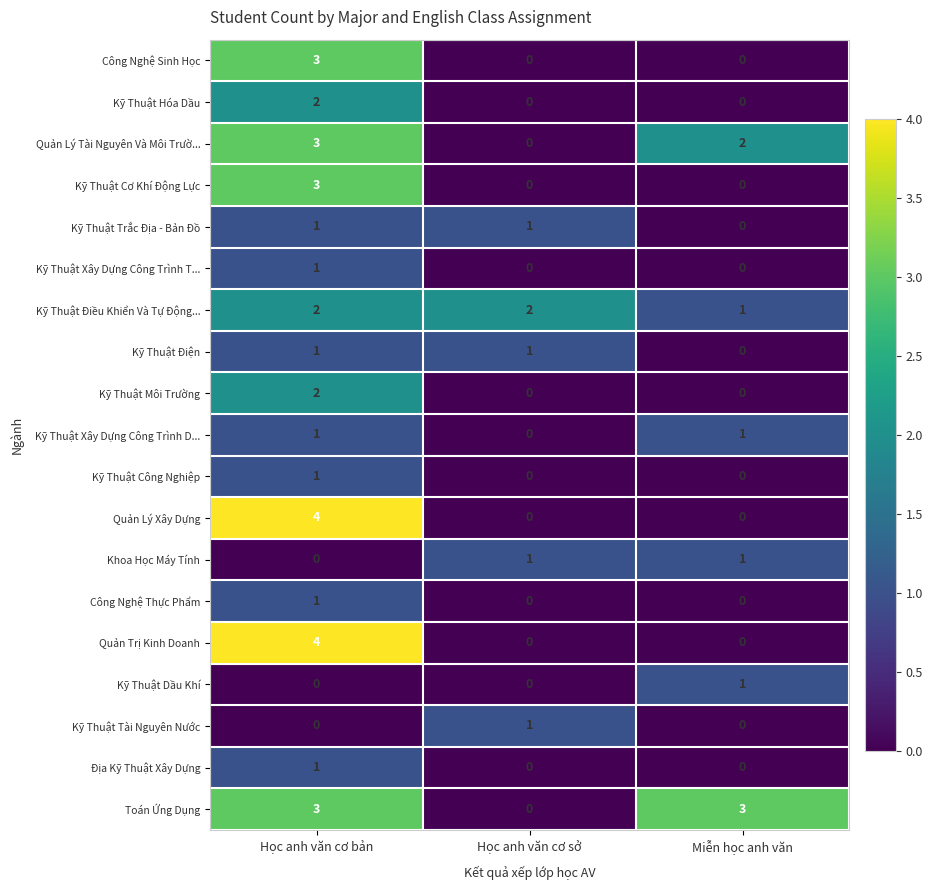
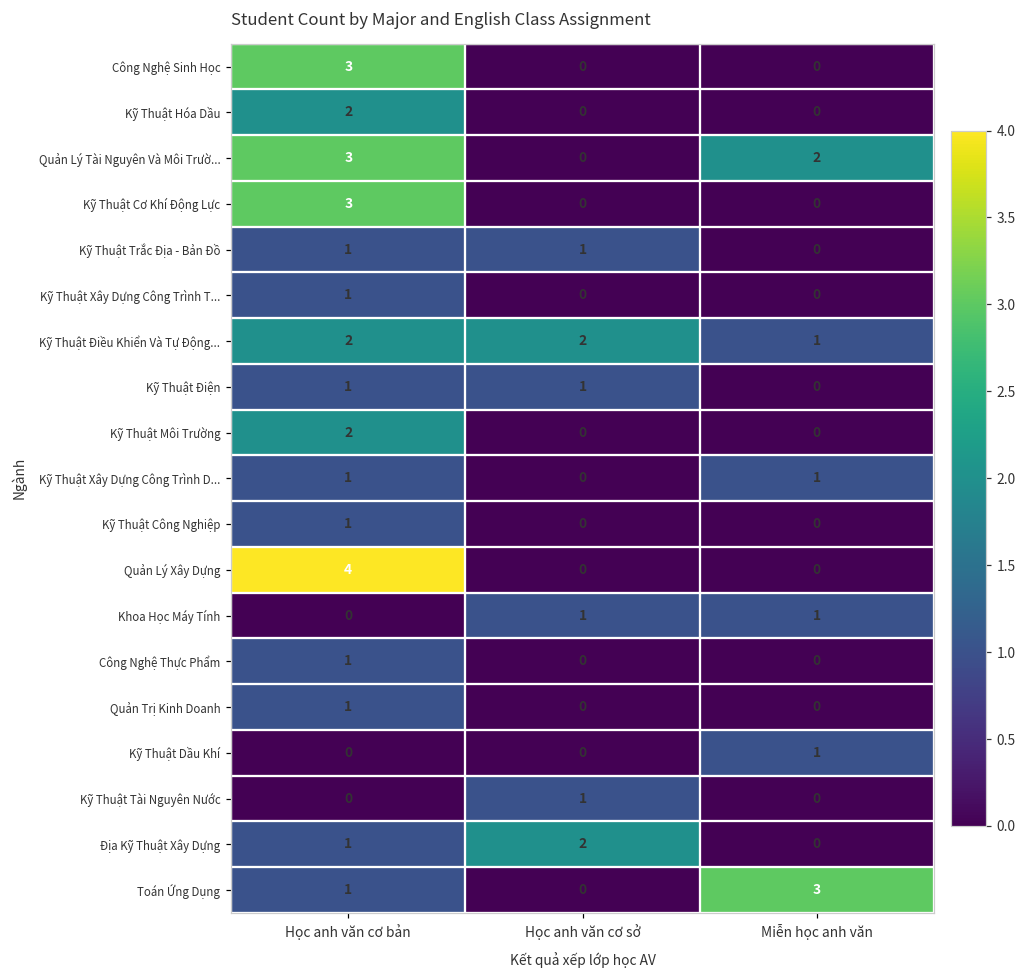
  {
    "Công Nghệ Sinh Học": {
      "Học anh văn cơ bản": 3,
      "Học anh văn cơ sở": 0,
      "Miễn học anh văn": 0
    },
    "Kỹ Thuật Hóa Dầu": {
      "Học anh văn cơ bản": 2,
      "Học anh văn cơ sở": 0,
      "Miễn học anh văn": 0
    },
    "Quản Lý Tài Nguyên Và Môi Trườ...": {
      "Học anh văn cơ bản": 3,
      "Học anh văn cơ sở": 0,
      "Miễn học anh văn": 2
    },
    "Kỹ Thuật Cơ Khí Động Lực": {
      "Học anh văn cơ bản": 3,
      "Học anh văn cơ sở": 0,
      "Miễn học anh văn": 0
    },
    "Kỹ Thuật Trắc Địa - Bản Đồ": {
      "Học anh văn cơ bản": 1,
      "Học anh văn cơ sở": 1,
      "Miễn học anh văn": 0
    },
    "Kỹ Thuật Xây Dựng Công Trình T...": {
      "Học anh văn cơ bản": 1,
      "Học anh văn cơ sở": 0,
      "Miễn học anh văn": 0
    },
    "Kỹ Thuật Điều Khiển Và Tự Động...": {
      "Học anh văn cơ bản": 2,
      "Học anh văn cơ sở": 2,
      "Miễn học anh văn": 1
    },
    "Kỹ Thuật Điện": {
      "Học anh văn cơ bản": 1,
      "Học anh văn cơ sở": 1,
      "Miễn học anh văn": 0
    },
    "Kỹ Thuật Môi Trường": {
      "Học anh văn cơ bản": 2,
      "Học anh văn cơ sở": 0,
      "Miễn học anh văn": 0
    },
    "Kỹ Thuật Xây Dựng Công Trình D...": {
      "Học anh văn cơ bản": 1,
      "Học anh văn cơ sở": 0,
      "Miễn học anh văn": 1
    },
    "Kỹ Thuật Công Nghiệp": {
      "Học anh văn cơ bản": 1,
      "Học anh văn cơ sở": 0,
      "Miễn học anh văn": 0
    },
    "Quản Lý Xây Dựng": {
      "Học anh văn cơ bản": 4,
      "Học anh văn cơ sở": 0,
      "Miễn học anh văn": 0
    },
    "Khoa Học Máy Tính": {
      "Học anh văn cơ bản": 0,
      "Học anh văn cơ sở": 1,
      "Miễn học anh văn": 1
    },
    "Công Nghệ Thực Phẩm": {
      "Học anh văn cơ bản": 1,
      "Học anh văn cơ sở": 0,
      "Miễn học anh văn": 0
    },
    "Quản Trị Kinh Doanh": {
-     "Học anh văn cơ bản": 4,
+     "Học anh văn cơ bản": 1,
      "Học anh văn cơ sở": 0,
      "Miễn học anh văn": 0
    },
    "Kỹ Thuật Dầu Khí": {
      "Học anh văn cơ bản": 0,
      "Học anh văn cơ sở": 0,
      "Miễn học anh văn": 1
    },
    "Kỹ Thuật Tài Nguyên Nước": {
      "Học anh văn cơ bản": 0,
      "Học anh văn cơ sở": 1,
      "Miễn học anh văn": 0
    },
    "Địa Kỹ Thuật Xây Dựng": {
      "Học anh văn cơ bản": 1,
-     "Học anh văn cơ sở": 0,
+     "Học anh văn cơ sở": 2,
      "Miễn học anh văn": 0
    },
    "Toán Ứng Dụng": {
-     "Học anh văn cơ bản": 3,
+     "Học anh văn cơ bản": 1,
      "Học anh văn cơ sở": 0,
      "Miễn học anh văn": 3
    }
  }
